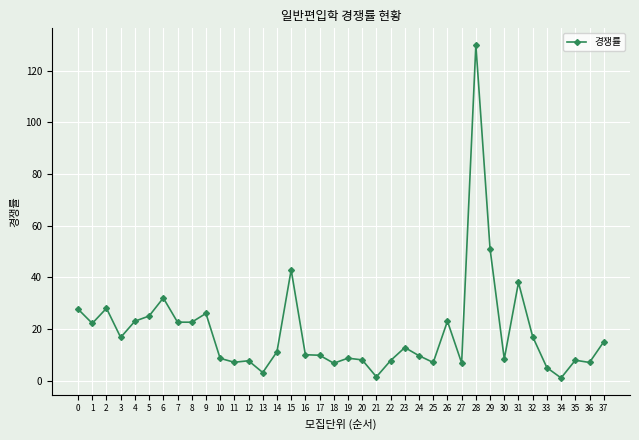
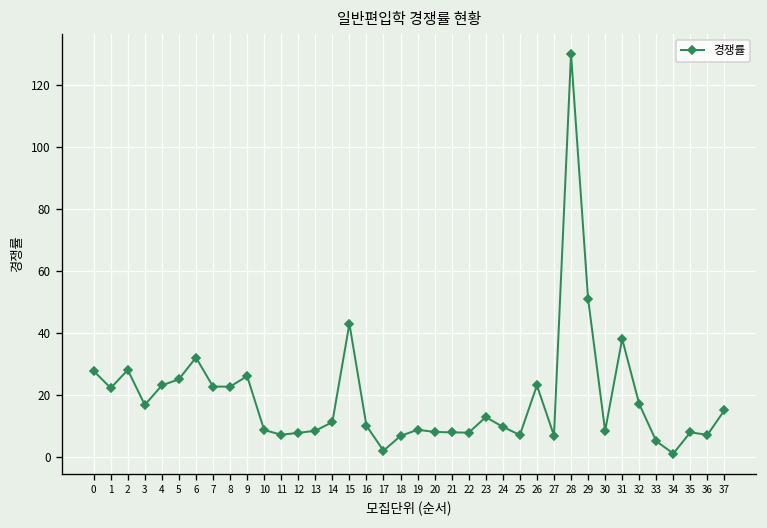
  {
    "0": 28,
    "1": 22,
    "2": 28,
    "3": 17,
    "4": 23,
    "5": 25,
    "6": 32,
    "7": 23,
    "8": 23,
    "9": 26,
    "10": 9,
    "11": 7,
    "12": 8,
-   "13": 3,
+   "13": 8,
    "14": 11,
    "15": 43,
    "16": 10,
-   "17": 10,
+   "17": 2,
    "18": 7,
    "19": 9,
    "20": 8,
-   "21": 1,
+   "21": 8,
    "22": 8,
    "23": 13,
    "24": 10,
    "25": 7,
    "26": 23,
    "27": 7,
    "28": 130,
    "29": 51,
    "30": 8,
    "31": 38,
    "32": 17,
    "33": 5,
    "34": 1,
    "35": 8,
    "36": 7,
    "37": 15
  }
